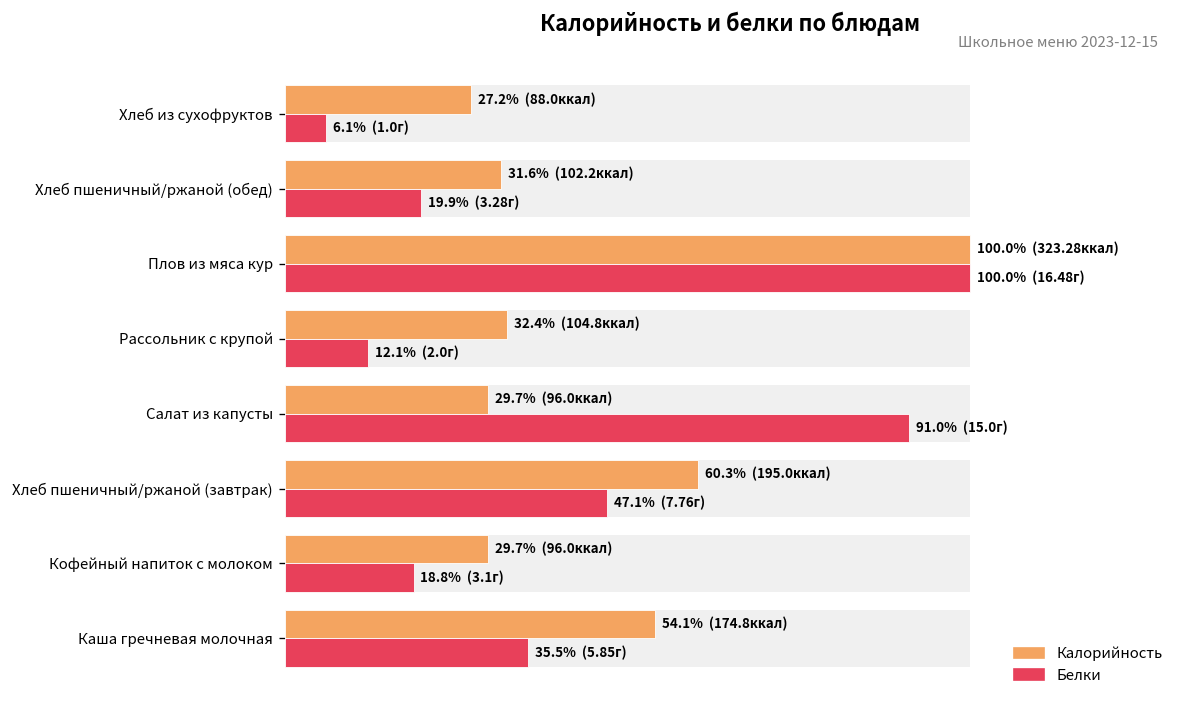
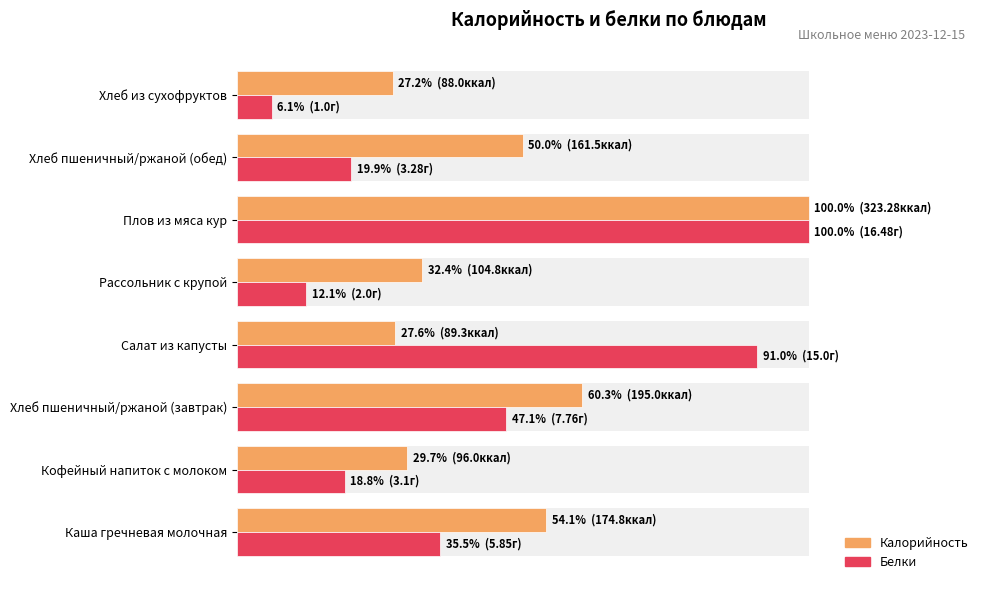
  {
    "Калорийность": {
-     "Хлеб пшеничный/ржаной (обед)": "31.6% (102.2ккал)",
+     "Хлеб пшеничный/ржаной (обед)": "50.0% (161.5ккал)",
      "Плов из мяса кур": "100.0%",
-     "Салат из капусты": "29.7% (96.0ккал)"
+     "Салат из капусты": "27.6% (89.3ккал)"
    },
    "Белки": {
      "Плов из мяса кур": "100.0%"
    }
  }
